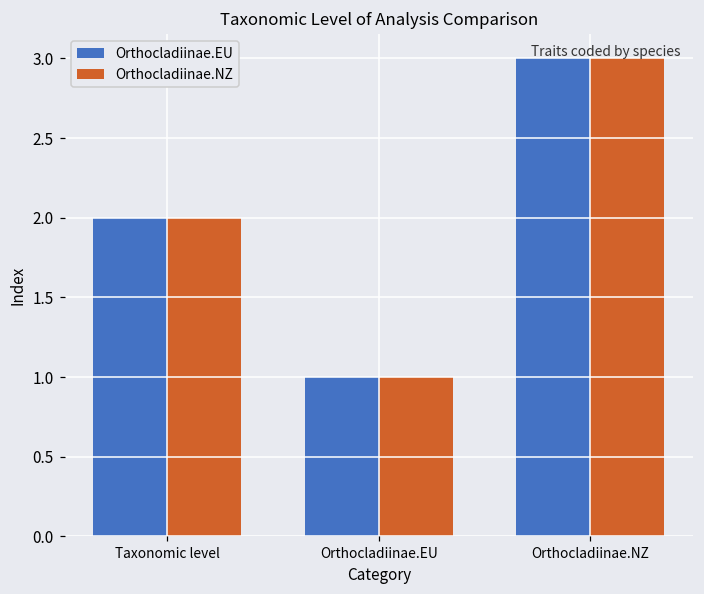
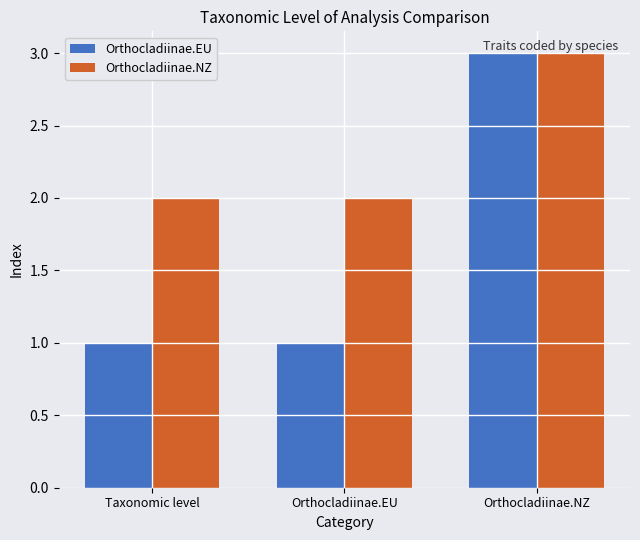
  {
    "Orthocladiinae.EU": {
-     "Taxonomic level": 2,
+     "Taxonomic level": 1,
      "Orthocladiinae.EU": 1,
      "Orthocladiinae.NZ": 3
    },
    "Orthocladiinae.NZ": {
      "Taxonomic level": 2,
-     "Orthocladiinae.EU": 1,
+     "Orthocladiinae.EU": 2,
      "Orthocladiinae.NZ": 3
    }
  }
